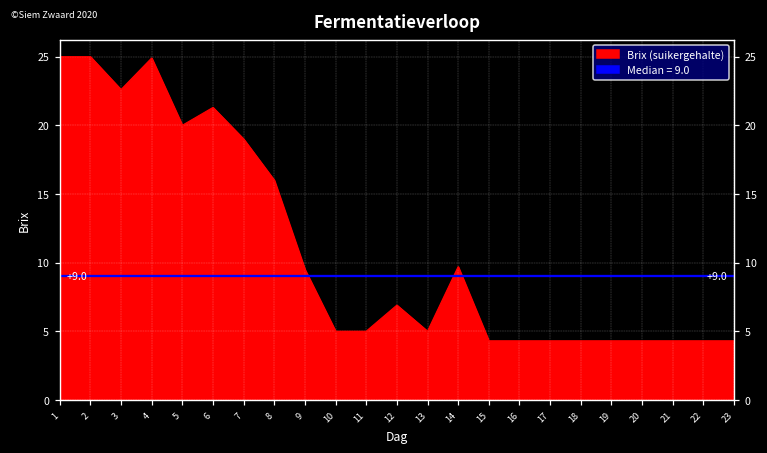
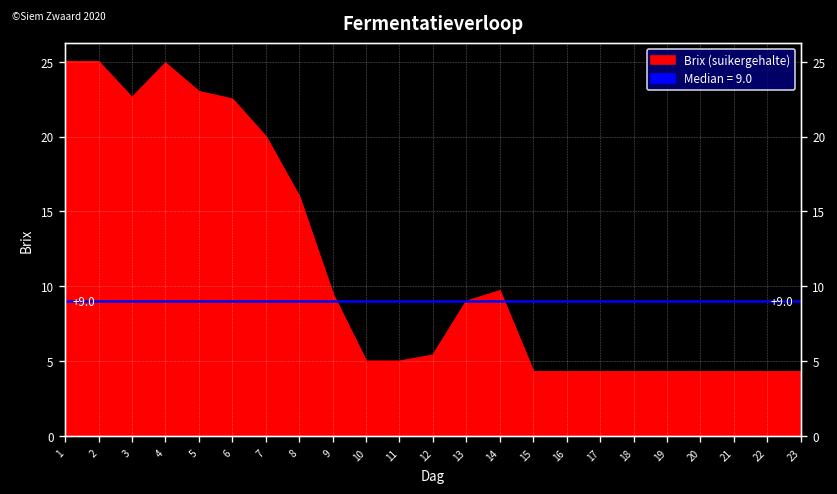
  {
    "1": 25.0,
    "2": 25.0,
    "3": 22.6,
    "4": 24.9,
-   "5": 20,
-   "6": 21.3,
-   "7": 19,
+   "5": 23,
+   "6": 22.5,
+   "7": 20,
    "8": 16.0,
    "9": 9.5,
    "10": 5.0,
    "11": 5.0,
-   "12": 6.9,
-   "13": 5,
+   "12": 5.4,
+   "13": 9,
    "14": 9.7,
    "15": 4.3,
    "16": 4.3,
    "17": 4.3,
    "18": 4.3,
    "19": 4.3,
    "20": 4.3,
    "21": 4.3,
    "22": 4.3,
    "23": 4.3
  }
